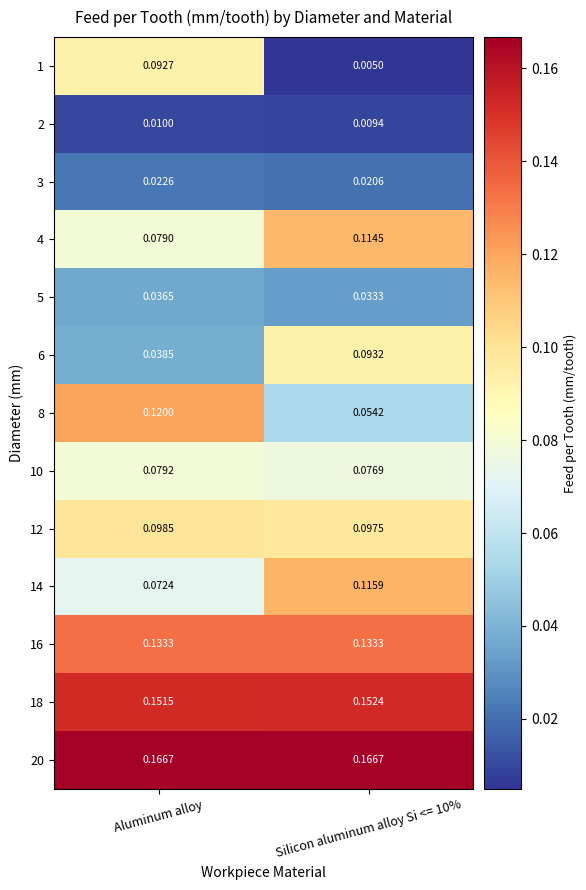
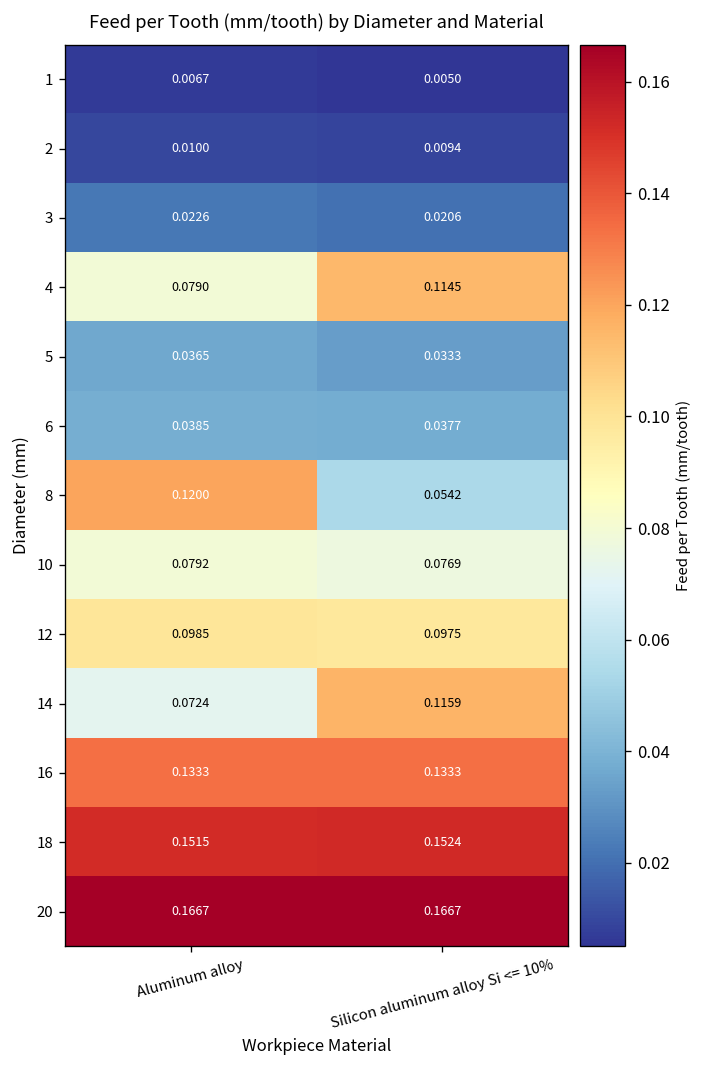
  {
    "1": {
-     "Aluminum alloy": 0.0927,
+     "Aluminum alloy": 0.0067,
      "Silicon aluminum alloy Si <= 10%": 0.0050
    },
    "2": {
      "Aluminum alloy": 0.0100,
      "Silicon aluminum alloy Si <= 10%": 0.0094
    },
    "3": {
      "Aluminum alloy": 0.0226,
      "Silicon aluminum alloy Si <= 10%": 0.0206
    },
    "4": {
      "Aluminum alloy": 0.0790,
      "Silicon aluminum alloy Si <= 10%": 0.1145
    },
    "5": {
      "Aluminum alloy": 0.0365,
      "Silicon aluminum alloy Si <= 10%": 0.0333
    },
    "6": {
      "Aluminum alloy": 0.0385,
-     "Silicon aluminum alloy Si <= 10%": 0.0932
+     "Silicon aluminum alloy Si <= 10%": 0.0377
    },
    "8": {
      "Aluminum alloy": 0.1200,
      "Silicon aluminum alloy Si <= 10%": 0.0542
    },
    "10": {
      "Aluminum alloy": 0.0792,
      "Silicon aluminum alloy Si <= 10%": 0.0769
    },
    "12": {
      "Aluminum alloy": 0.0985,
      "Silicon aluminum alloy Si <= 10%": 0.0975
    },
    "14": {
      "Aluminum alloy": 0.0724,
      "Silicon aluminum alloy Si <= 10%": 0.1159
    },
    "16": {
      "Aluminum alloy": 0.1333,
      "Silicon aluminum alloy Si <= 10%": 0.1333
    },
    "18": {
      "Aluminum alloy": 0.1515,
      "Silicon aluminum alloy Si <= 10%": 0.1524
    },
    "20": {
      "Aluminum alloy": 0.1667,
      "Silicon aluminum alloy Si <= 10%": 0.1667
    }
  }
